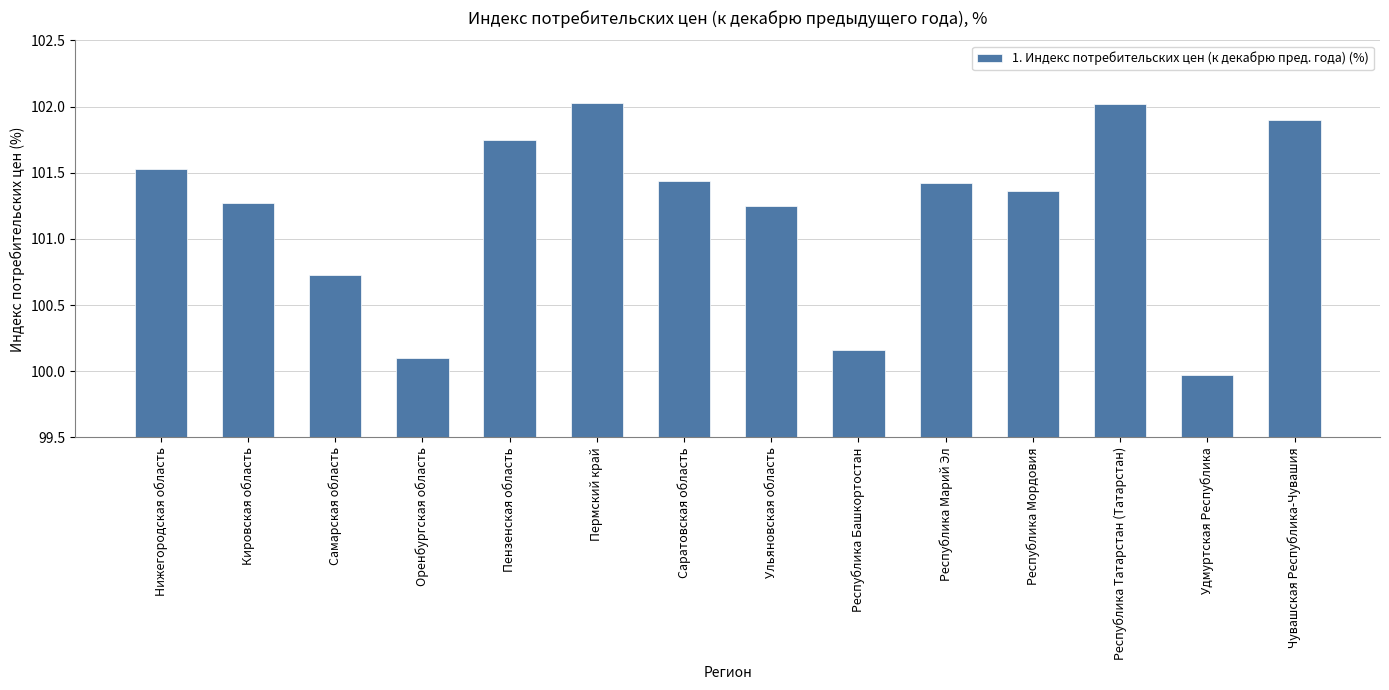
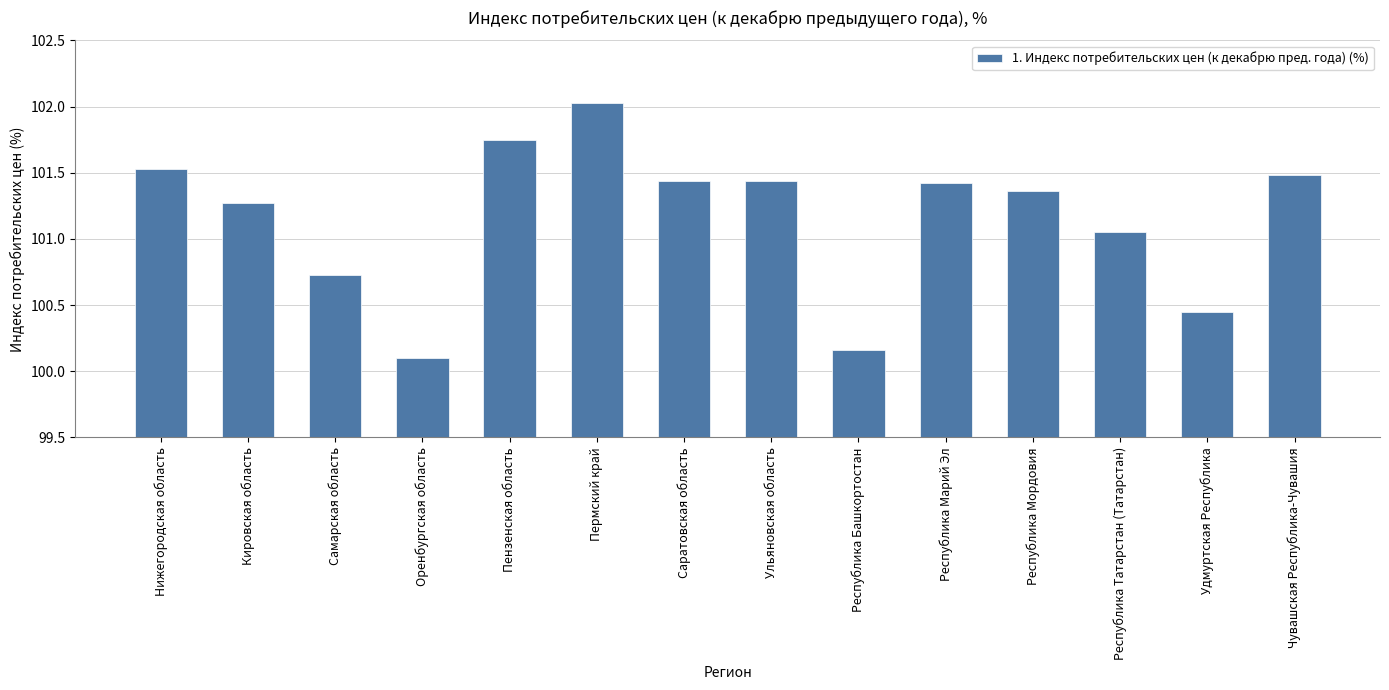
  {
    "Нижегородская область": 101.53,
    "Кировская область": 101.27,
    "Самарская область": 100.73,
    "Оренбургская область": 100.10,
    "Пензенская область": 101.75,
    "Пермский край": 102.03,
    "Саратовская область": 101.44,
-   "Ульяновская область": 101.25,
+   "Ульяновская область": 101.44,
    "Республика Башкортостан": 100.16,
    "Республика Марий Эл": 101.42,
    "Республика Мордовия": 101.36,
-   "Республика Татарстан (Татарстан)": 102.02,
-   "Удмуртская Республика": 99.97,
-   "Чувашская Республика-Чувашия": 101.90
+   "Республика Татарстан (Татарстан)": 101.05,
+   "Удмуртская Республика": 100.45,
+   "Чувашская Республика-Чувашия": 101.48
  }
